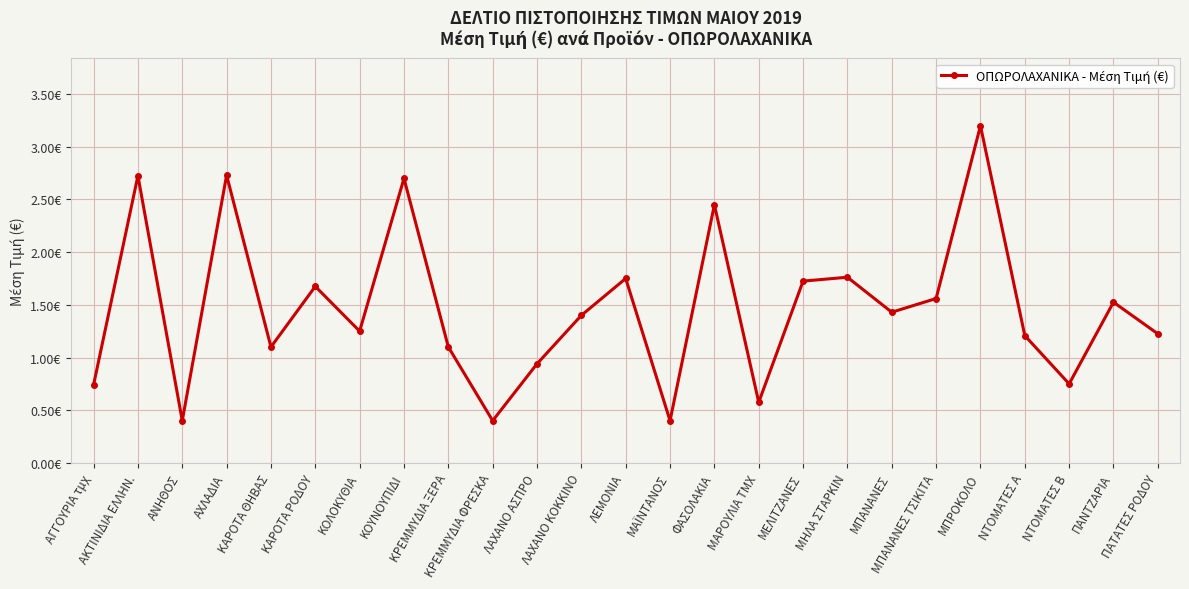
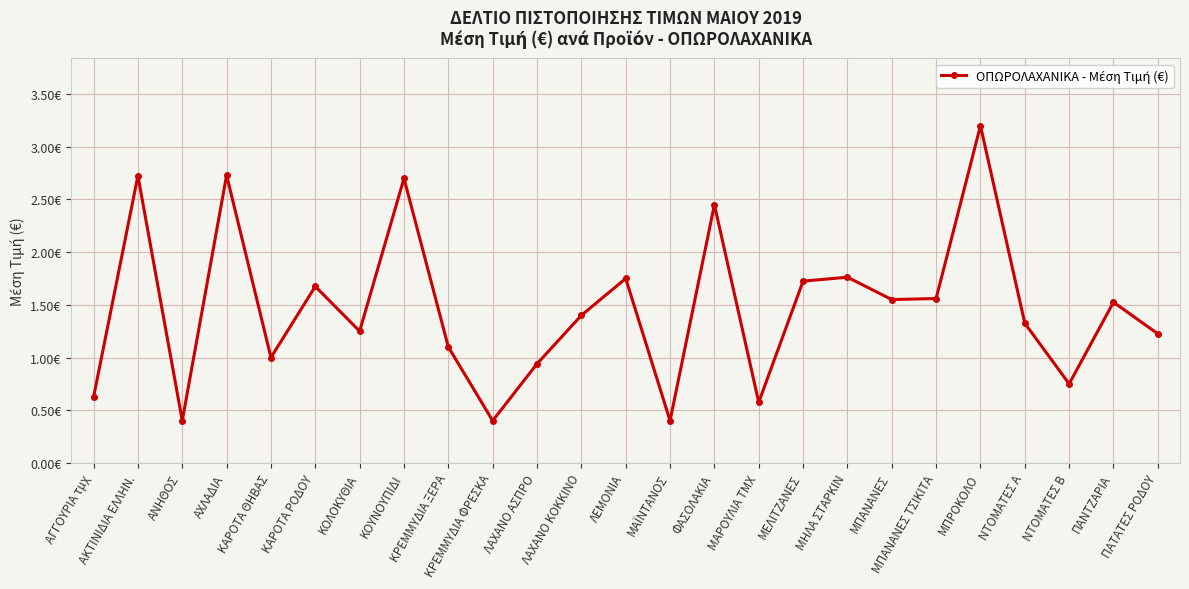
  {
-   "ΑΓΓΟΥΡΙΑ τμχ": "0.74€",
+   "ΑΓΓΟΥΡΙΑ τμχ": "0.63€",
    "ΑΚΤΙΝΙΔΙΑ ΕΛΛΗΝ.": "2.73€",
    "ΑΝΗΘΟΣ": "0.40€",
    "ΑΧΛΑΔΙΑ": "2.73€",
-   "ΚΑΡΟΤΑ ΘΗΒΑΣ": "1.1€",
+   "ΚΑΡΟΤΑ ΘΗΒΑΣ": "1.0€",
    "ΚΑΡΟΤΑ ΡΟΔΟΥ": "1.68€",
    "ΚΟΛΟΚΥΘΙΑ": "1.25€",
    "ΚΟΥΝΟΥΠΙΔΙ": "2.70€",
    "ΚΡΕΜΜΥΔΙΑ ΞΕΡΑ": "1.10€",
    "ΚΡΕΜΜΥΔΙΑ ΦΡΕΣΚΑ": "0.40€",
    "ΛΑΧΑΝΟ ΑΣΠΡΟ": "0.94€",
    "ΛΑΧΑΝΟ ΚΟΚΚΙΝΟ": "1.40€",
    "ΛΕΜΟΝΙΑ": "1.75€",
    "ΜΑΪΝΤΑΝΟΣ": "0.40€",
    "ΦΑΣΟΛΑΚΙΑ": "2.45€",
    "ΜΑΡΟΥΛΙΑ ΤΜΧ": "0.58€",
    "ΜΕΛΙΤΖΑΝΕΣ": "1.73€",
    "ΜΗΛΑ ΣΤΑΡΚΙΝ": "1.76€",
-   "ΜΠΑΝΑΝΕΣ": "1.43€",
+   "ΜΠΑΝΑΝΕΣ": "1.55€",
    "ΜΠΑΝΑΝΕΣ ΤΣΙΚΙΤΑ": "1.56€",
    "ΜΠΡΟΚΟΛΟ": "3.20€",
-   "ΝΤΟΜΑΤΕΣ Α": "1.21€",
+   "ΝΤΟΜΑΤΕΣ Α": "1.33€",
    "ΝΤΟΜΑΤΕΣ Β": "0.75€",
    "ΠΑΝΤΖΑΡΙΑ": "1.53€",
    "ΠΑΤΑΤΕΣ ΡΟΔΟΥ": "1.23€"
  }
